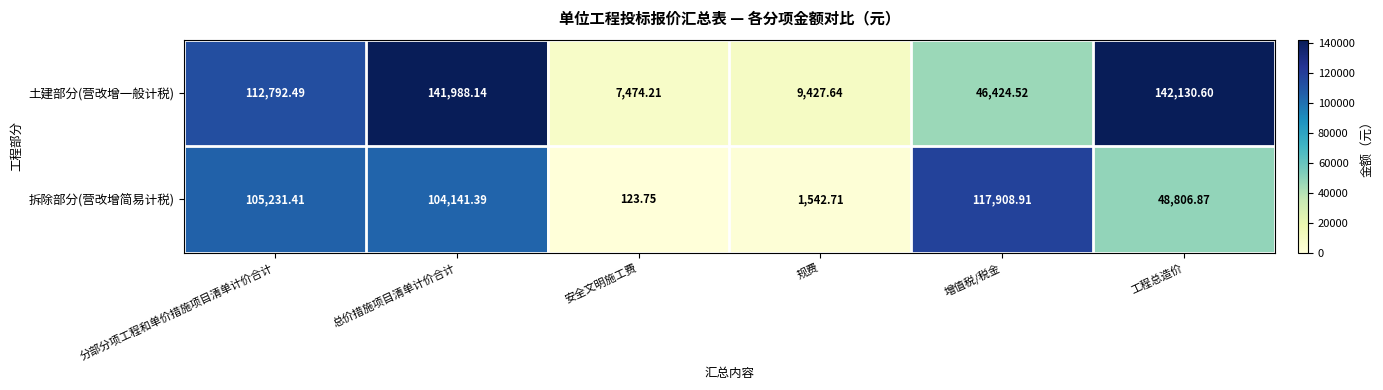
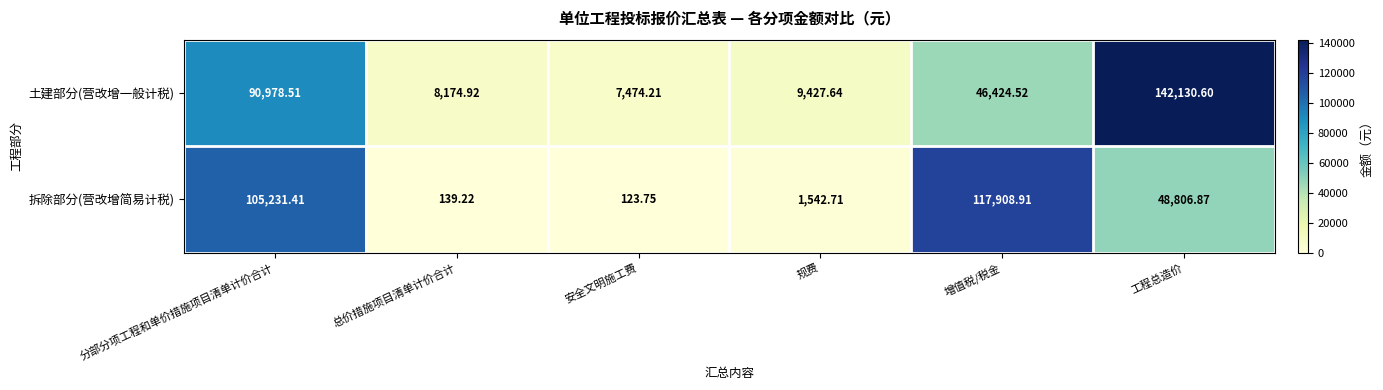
  {
    "土建部分(营改增一般计税)": {
-     "分部分项工程和单价措施项目清单计价合计": "112,792.49",
-     "总价措施项目清单计价合计": "141,988.14",
+     "分部分项工程和单价措施项目清单计价合计": "90,978.51",
+     "总价措施项目清单计价合计": "8,174.92",
      "安全文明施工费": "7,474.21",
      "规费": "9,427.64",
      "增值税/税金": "46,424.52",
      "工程总造价": "142,130.60"
    },
    "拆除部分(营改增简易计税)": {
      "分部分项工程和单价措施项目清单计价合计": "105,231.41",
-     "总价措施项目清单计价合计": "104,141.39",
+     "总价措施项目清单计价合计": "139.22",
      "安全文明施工费": "123.75",
      "规费": "1,542.71",
      "增值税/税金": "117,908.91",
      "工程总造价": "48,806.87"
    }
  }
